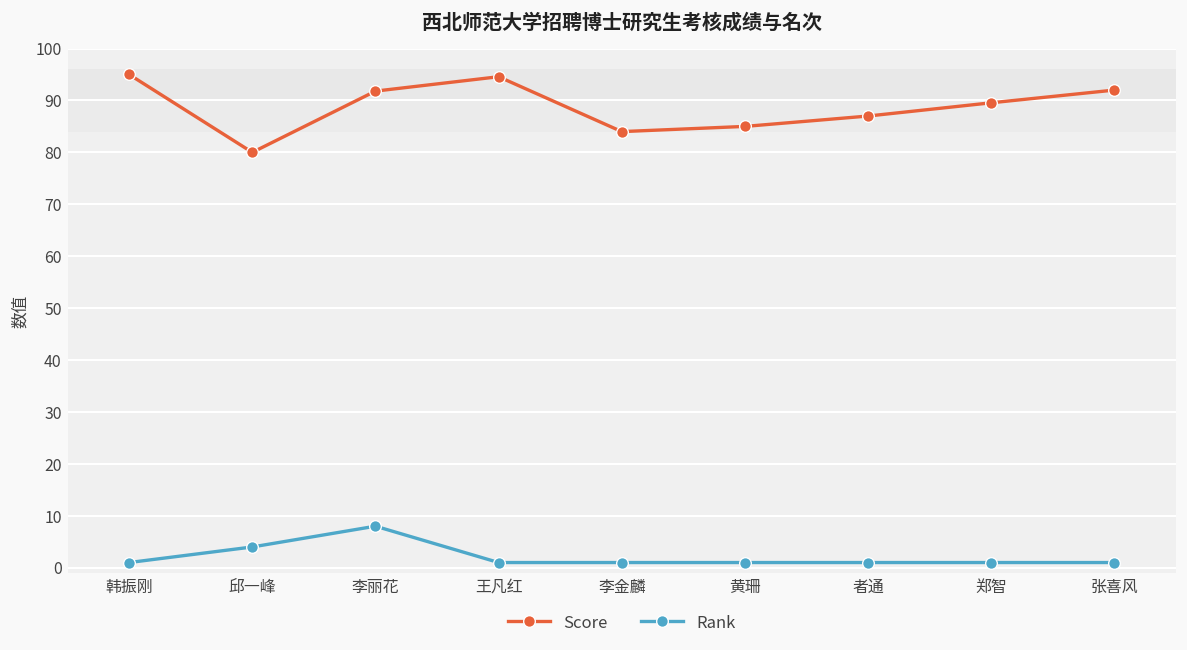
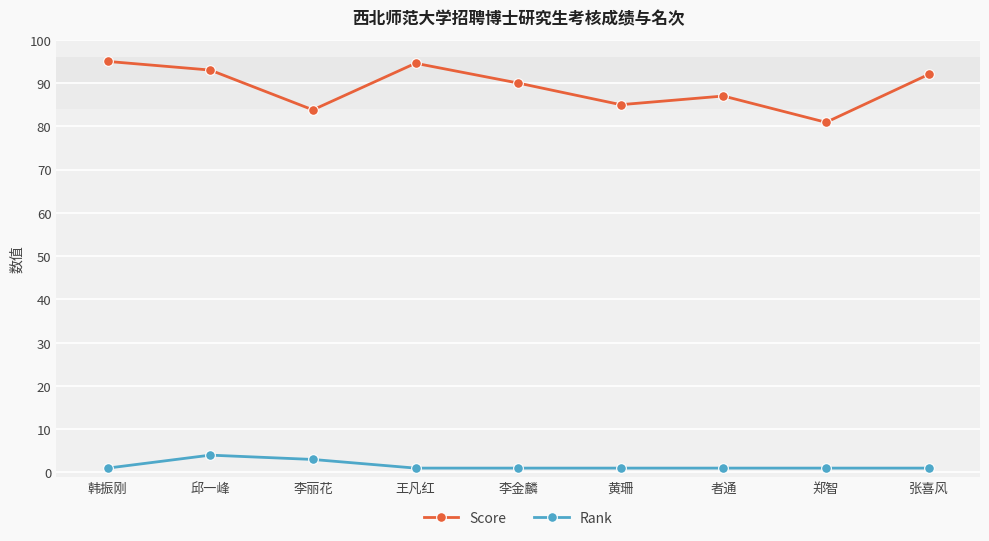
  {
    "Score": {
      "韩振刚": 95,
-     "邱一峰": 80,
-     "李丽花": 92,
+     "邱一峰": 93,
+     "李丽花": 84,
      "王凡红": 95,
-     "李金麟": 84,
+     "李金麟": 90,
      "黄珊": 85,
      "者通": 87,
-     "郑智": 90,
+     "郑智": 81,
      "张喜风": 92
    },
    "Rank": {
      "韩振刚": 1,
      "邱一峰": 4,
-     "李丽花": 8,
+     "李丽花": 3,
      "王凡红": 1,
      "李金麟": 1,
      "黄珊": 1,
      "者通": 1,
      "郑智": 1,
      "张喜风": 1
    }
  }
